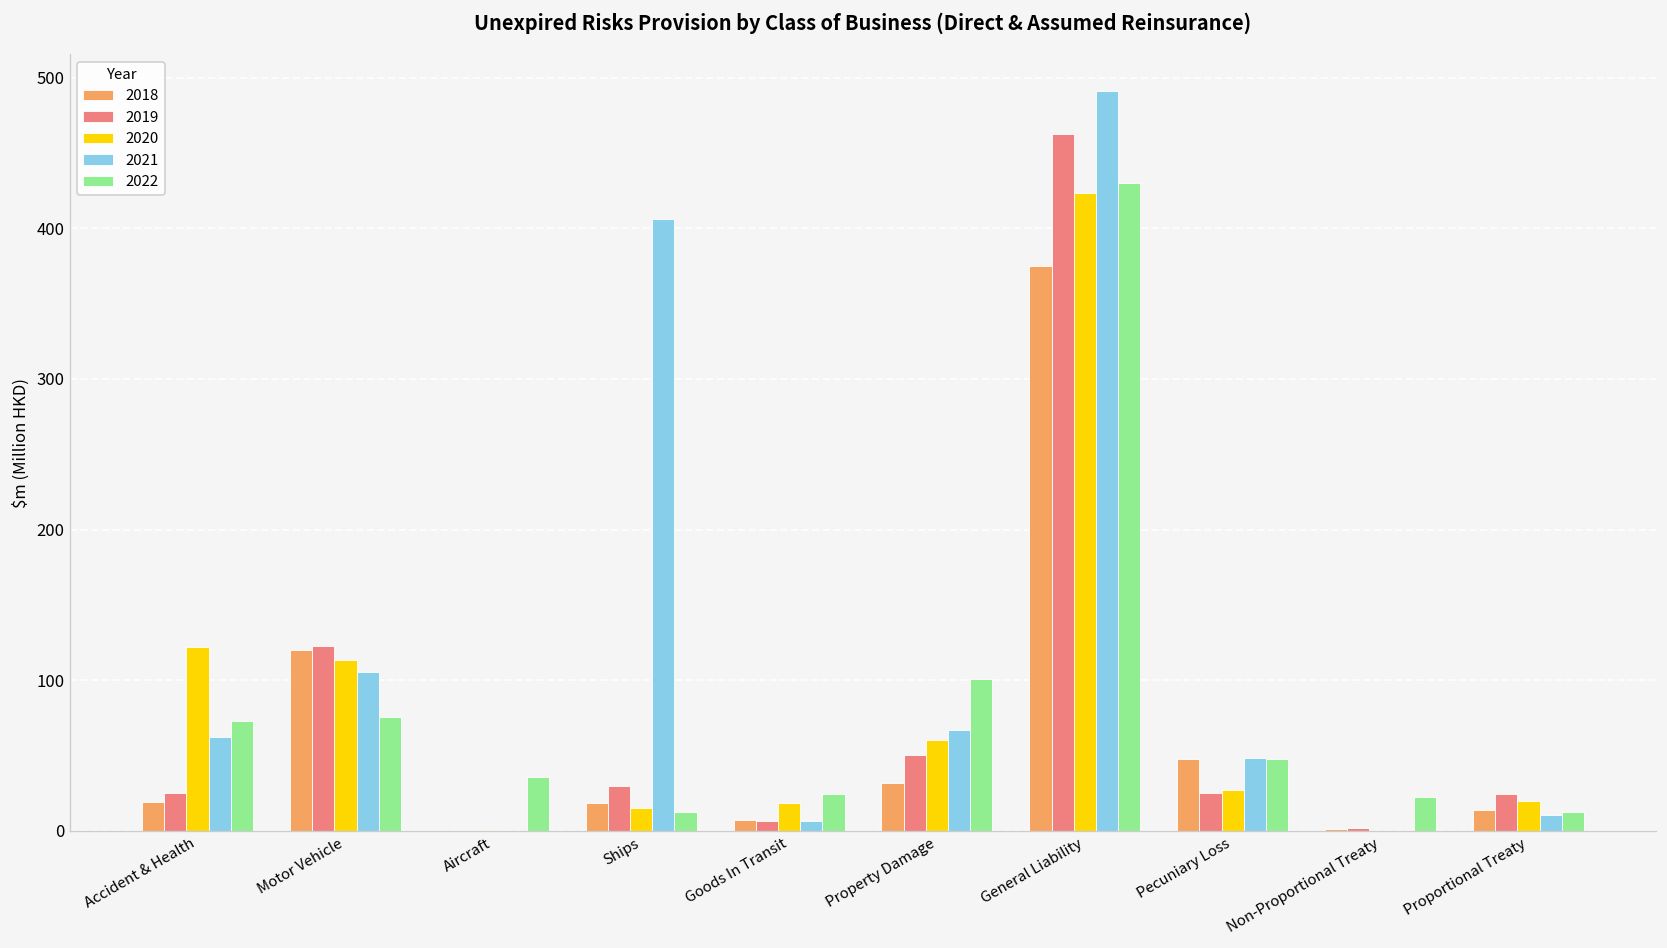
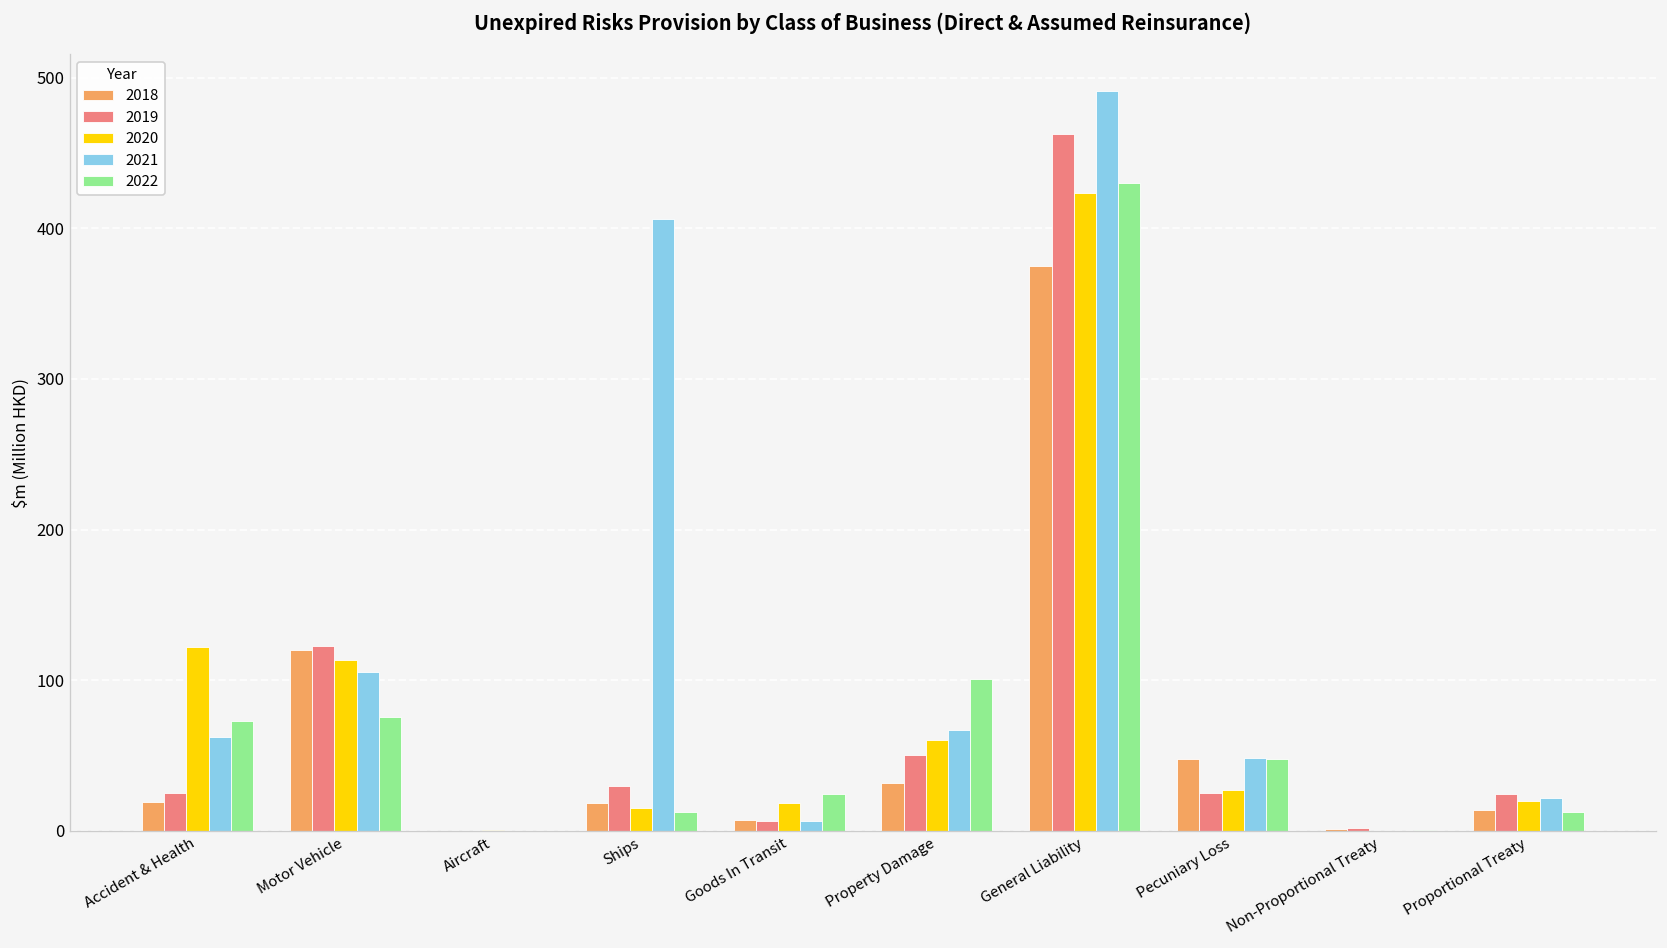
  {
    "2020": {
      "Accident & Health": 122,
      "Motor Vehicle": 114,
      "Ships": 15,
      "Goods In Transit": 19,
      "Property Damage": 61,
      "General Liability": 424,
      "Pecuniary Loss": 27,
      "Non-Proportional Treaty": 0,
      "Proportional Treaty": 20
    },
    "2021": {
      "Accident & Health": 63,
      "Motor Vehicle": 106,
      "Ships": 406,
      "Goods In Transit": 7,
      "Property Damage": 67,
      "General Liability": 491,
      "Pecuniary Loss": 49,
      "Non-Proportional Treaty": 0,
-     "Proportional Treaty": 11
+     "Proportional Treaty": 22
    },
    "2022": {
      "Accident & Health": 73,
      "Motor Vehicle": 76,
-     "Aircraft": 36,
+     "Aircraft": 0,
      "Ships": 12,
      "Goods In Transit": 25,
      "Property Damage": 101,
      "General Liability": 430,
      "Pecuniary Loss": 48,
-     "Non-Proportional Treaty": 22,
+     "Non-Proportional Treaty": 1,
      "Proportional Treaty": 12
    }
  }
